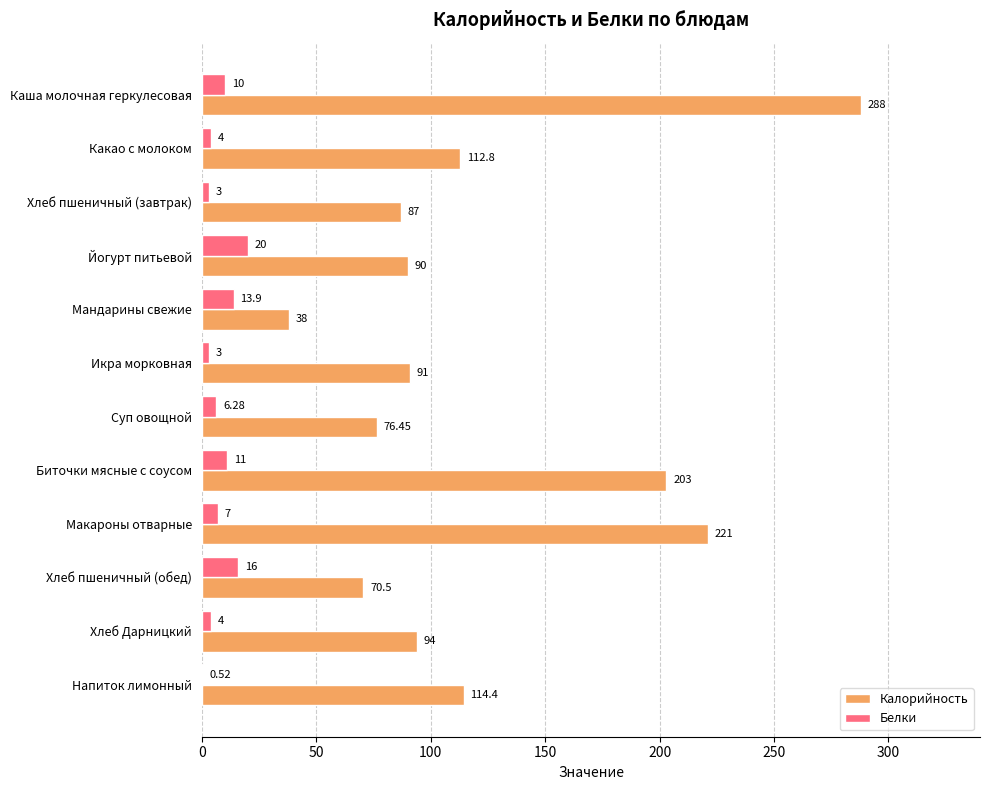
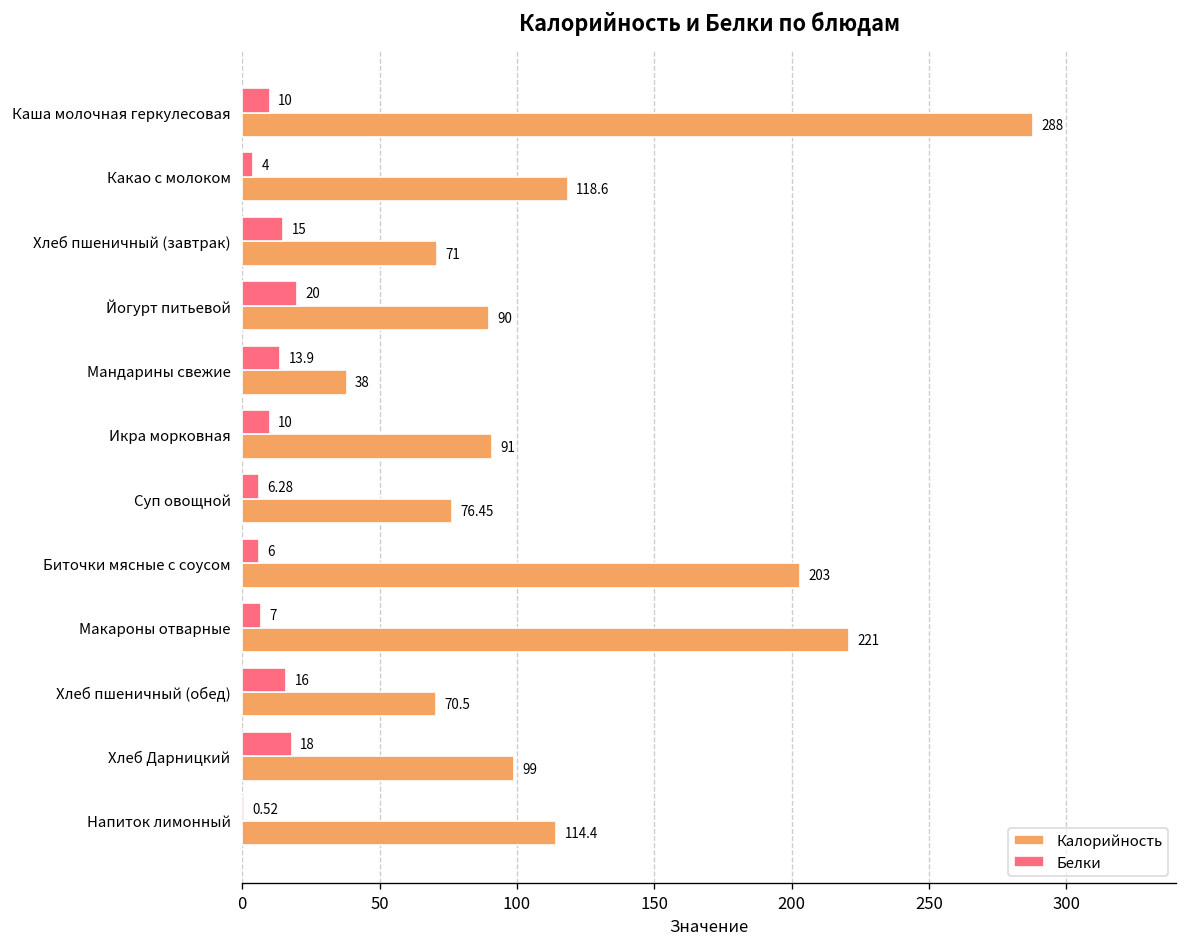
  {
    "Калорийность": {
      "Каша молочная геркулесовая": 288,
-     "Какао с молоком": 112.8,
-     "Хлеб пшеничный (завтрак)": 87,
+     "Какао с молоком": 118.6,
+     "Хлеб пшеничный (завтрак)": 71,
      "Йогурт питьевой": 90,
      "Мандарины свежие": 38,
      "Икра морковная": 91,
      "Суп овощной": 76.45,
      "Биточки мясные с соусом": 203,
      "Макароны отварные": 221,
      "Хлеб пшеничный (обед)": 70.5,
-     "Хлеб Дарницкий": 94,
+     "Хлеб Дарницкий": 99,
      "Напиток лимонный": 114.4
    },
    "Белки": {
      "Каша молочная геркулесовая": 10,
      "Какао с молоком": 4,
-     "Хлеб пшеничный (завтрак)": 3,
+     "Хлеб пшеничный (завтрак)": 15,
      "Йогурт питьевой": 20,
      "Мандарины свежие": 13.9,
-     "Икра морковная": 3,
+     "Икра морковная": 10,
      "Суп овощной": 6.28,
-     "Биточки мясные с соусом": 11,
+     "Биточки мясные с соусом": 6,
      "Макароны отварные": 7,
      "Хлеб пшеничный (обед)": 16,
-     "Хлеб Дарницкий": 4,
+     "Хлеб Дарницкий": 18,
      "Напиток лимонный": 0.52
    }
  }
